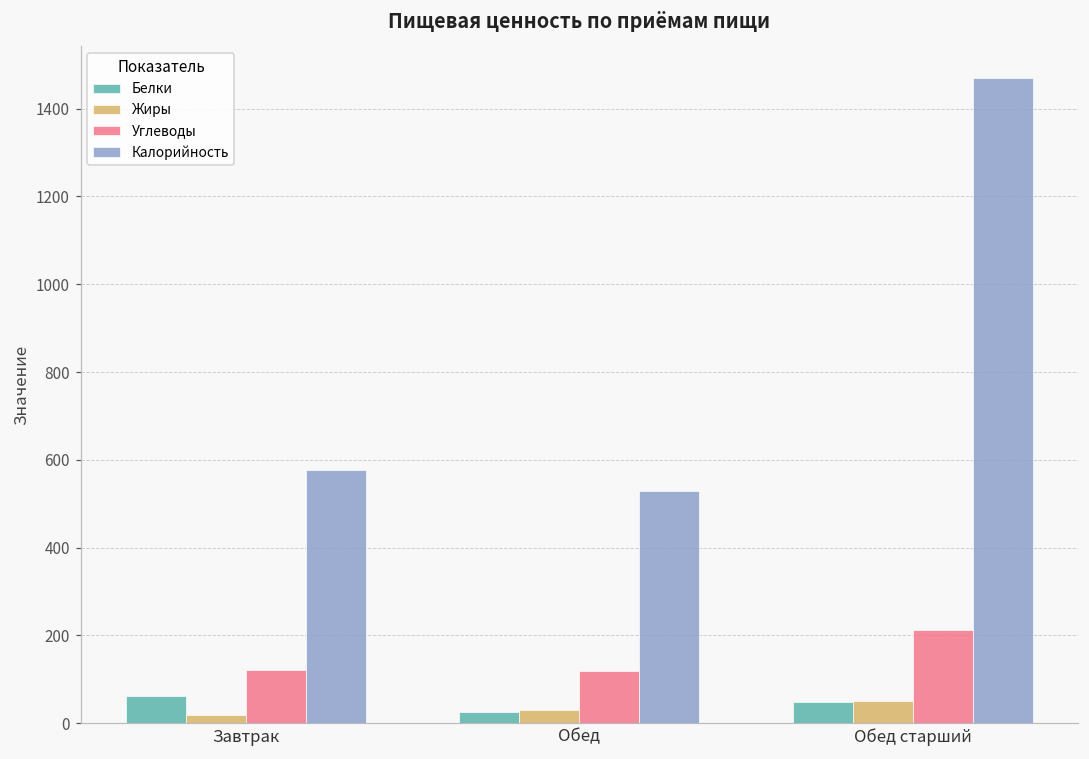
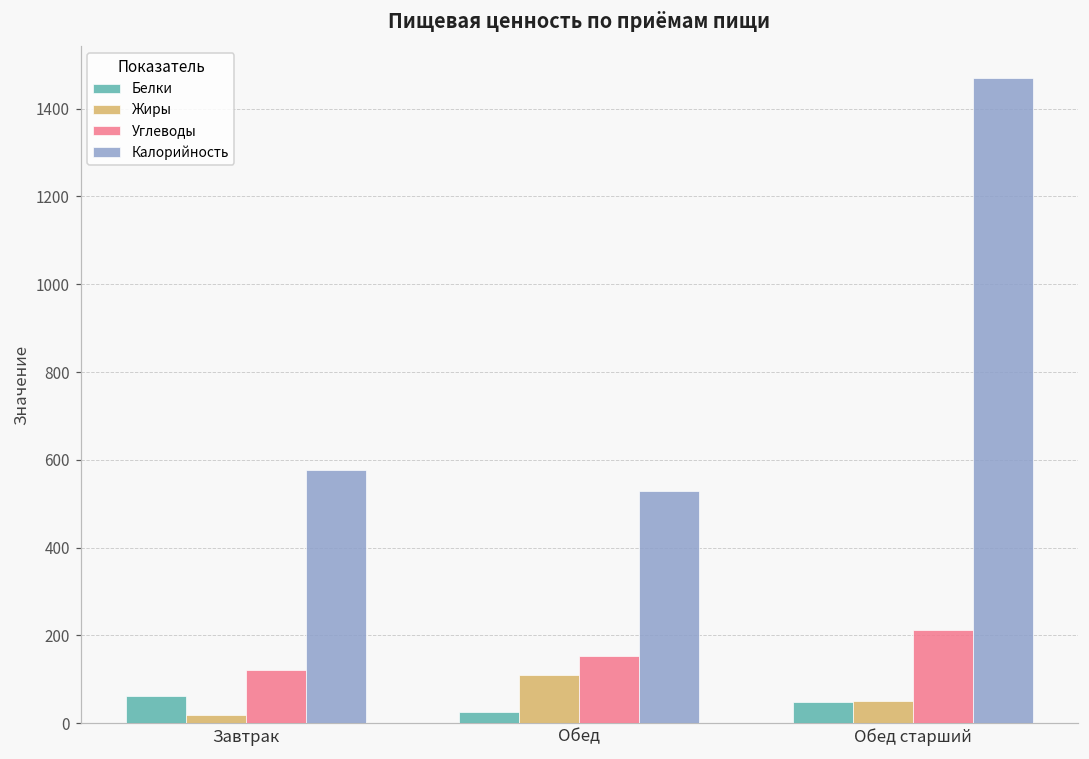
  {
    "Белки": {
      "Завтрак": 60,
      "Обед": 30,
      "Обед старший": 50
    },
    "Жиры": {
      "Завтрак": 20,
-     "Обед": 30,
+     "Обед": 110,
      "Обед старший": 50
    },
    "Углеводы": {
      "Завтрак": 120,
-     "Обед": 120,
+     "Обед": 150,
      "Обед старший": 210
    },
    "Калорийность": {
      "Завтрак": 580,
      "Обед": 530,
      "Обед старший": 1470
    }
  }
